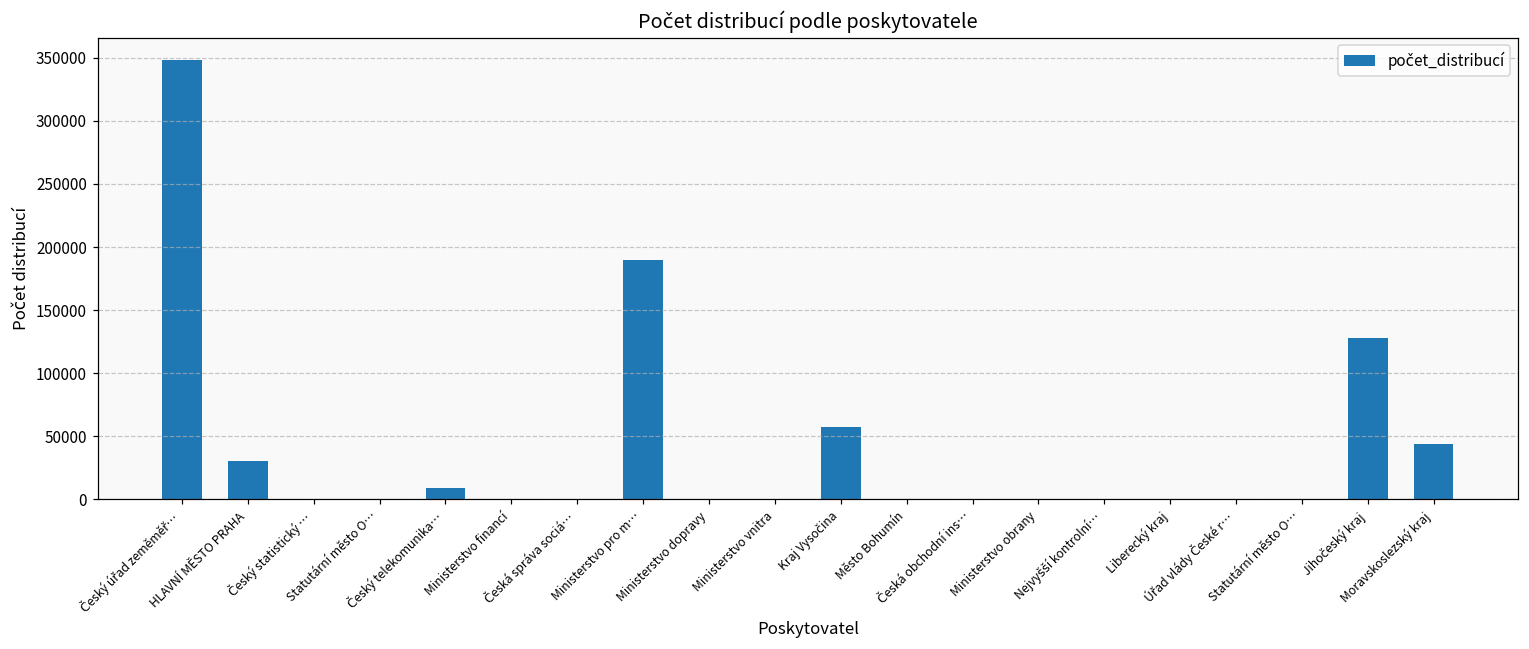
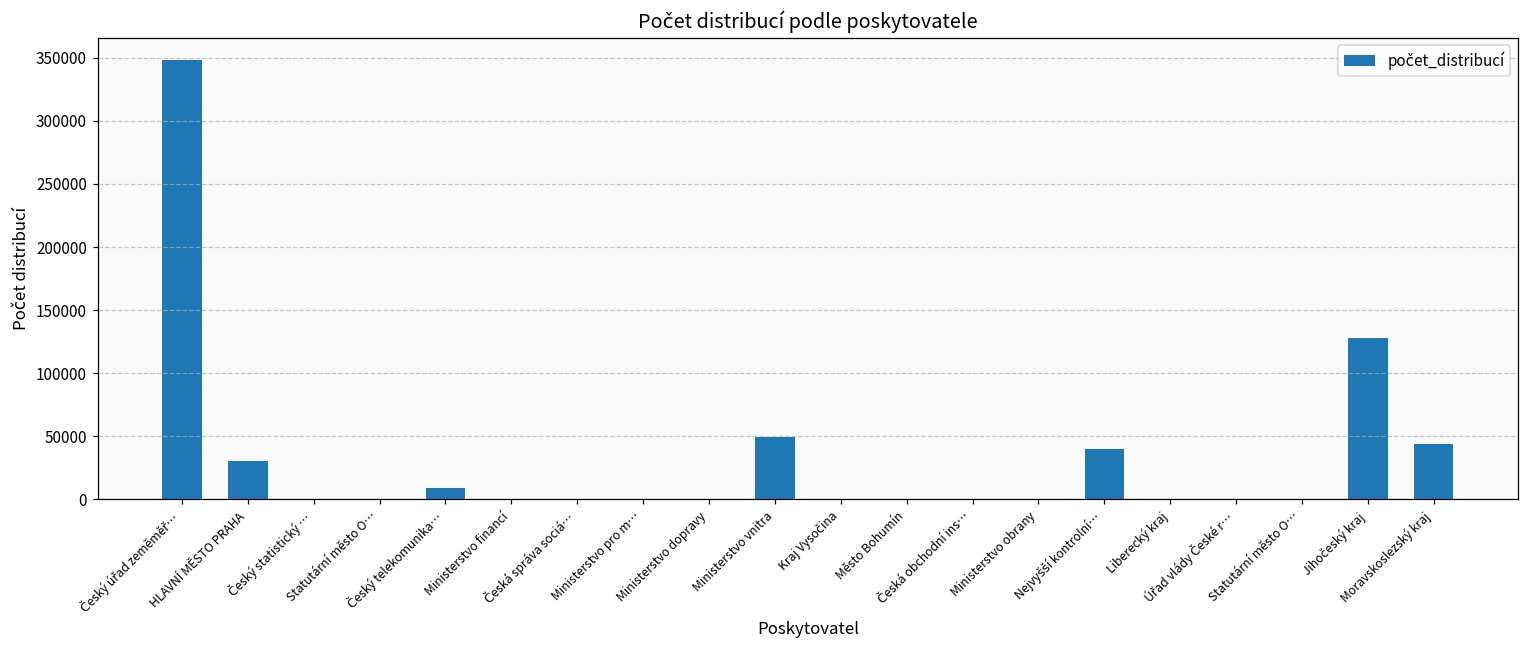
  {
    "Český úřad zeměměř…": 349000,
    "HLAVNÍ MĚSTO PRAHA": 30000,
    "Český telekomunika…": 9000,
-   "Ministerstvo pro m…": 190000,
-   "Ministerstvo vnitra": 0,
-   "Kraj Vysočina": 58000,
-   "Nejvyšší kontrolní…": 0,
+   "Ministerstvo pro m…": 0,
+   "Ministerstvo vnitra": 49000,
+   "Kraj Vysočina": 0,
+   "Nejvyšší kontrolní…": 40000,
    "Jihočeský kraj": 128000,
    "Moravskoslezský kraj": 44000
  }
